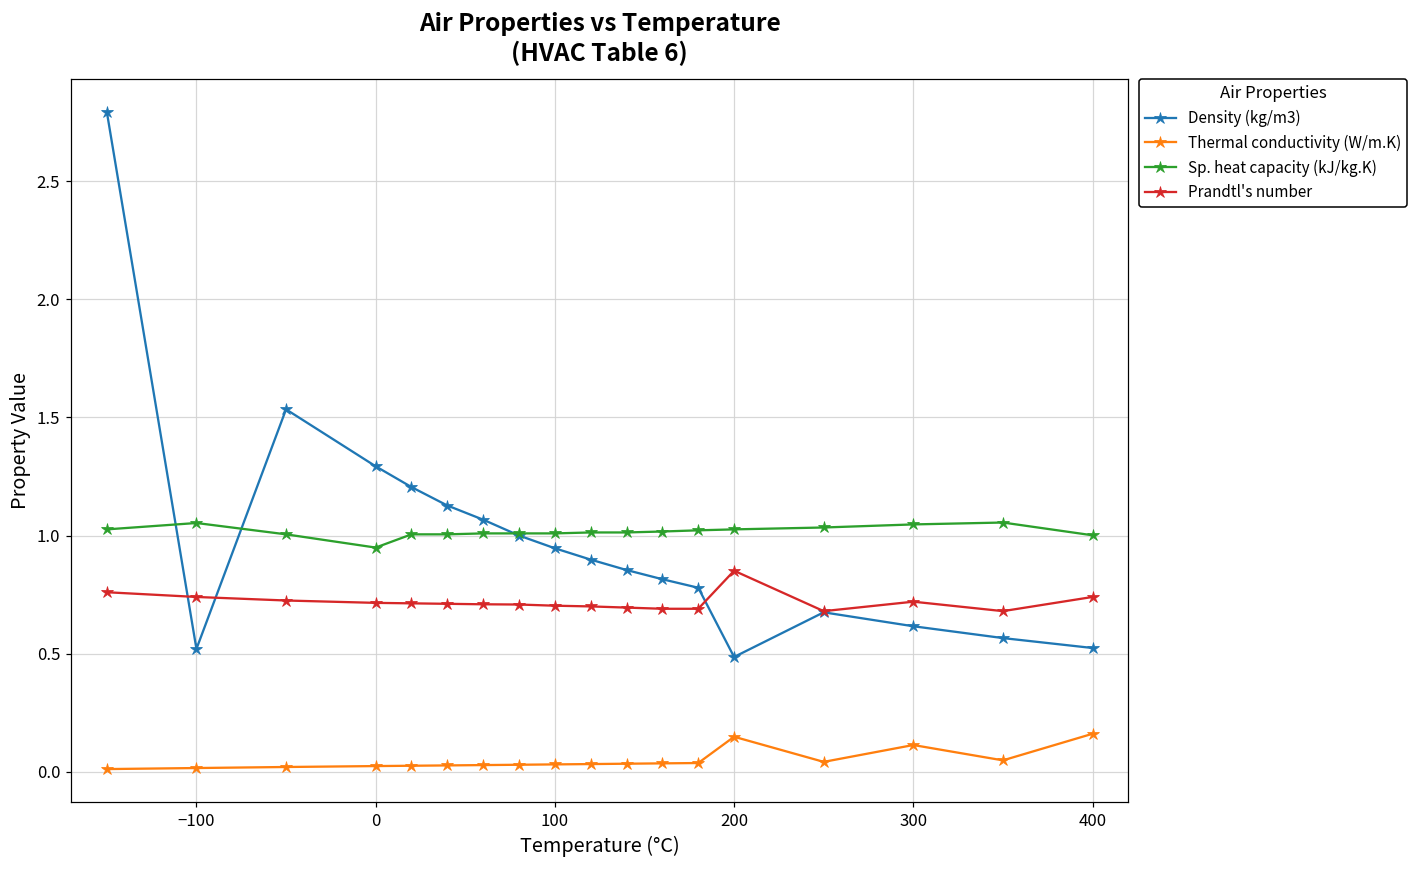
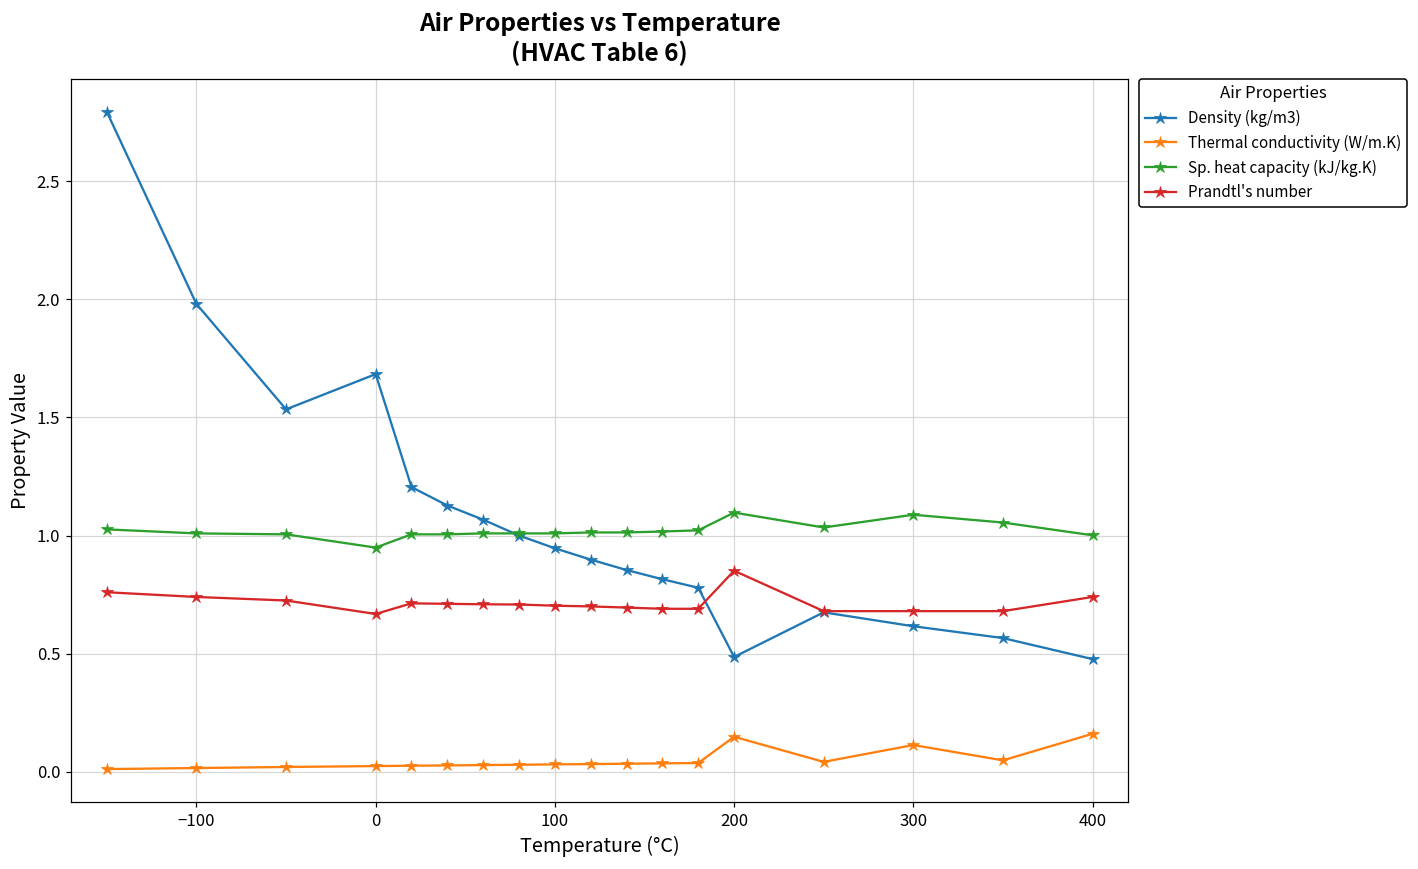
  {
    "Density (kg/m3)": {
-     "−100": 0.52,
-     "0": 1.29,
+     "−100": 1.98,
+     "0": 1.68,
      "100": 0.95,
      "200": 0.49,
      "300": 0.62,
-     "400": 0.52
+     "400": 0.48
    },
    "Thermal conductivity (W/m.K)": {
      "−100": 0.02,
      "0": 0.02,
      "100": 0.03,
      "200": 0.15,
      "300": 0.11,
      "400": 0.16
    },
    "Sp. heat capacity (kJ/kg.K)": {
-     "−100": 1.05,
+     "−100": 1.01,
      "0": 0.95,
      "100": 1.01,
-     "200": 1.03,
-     "300": 1.05,
+     "200": 1.10,
+     "300": 1.09,
      "400": 1.00
    },
    "Prandtl's number": {
      "−100": 0.74,
-     "0": 0.72,
+     "0": 0.67,
      "100": 0.70,
      "200": 0.85,
-     "300": 0.72,
+     "300": 0.68,
      "400": 0.74
    }
  }
